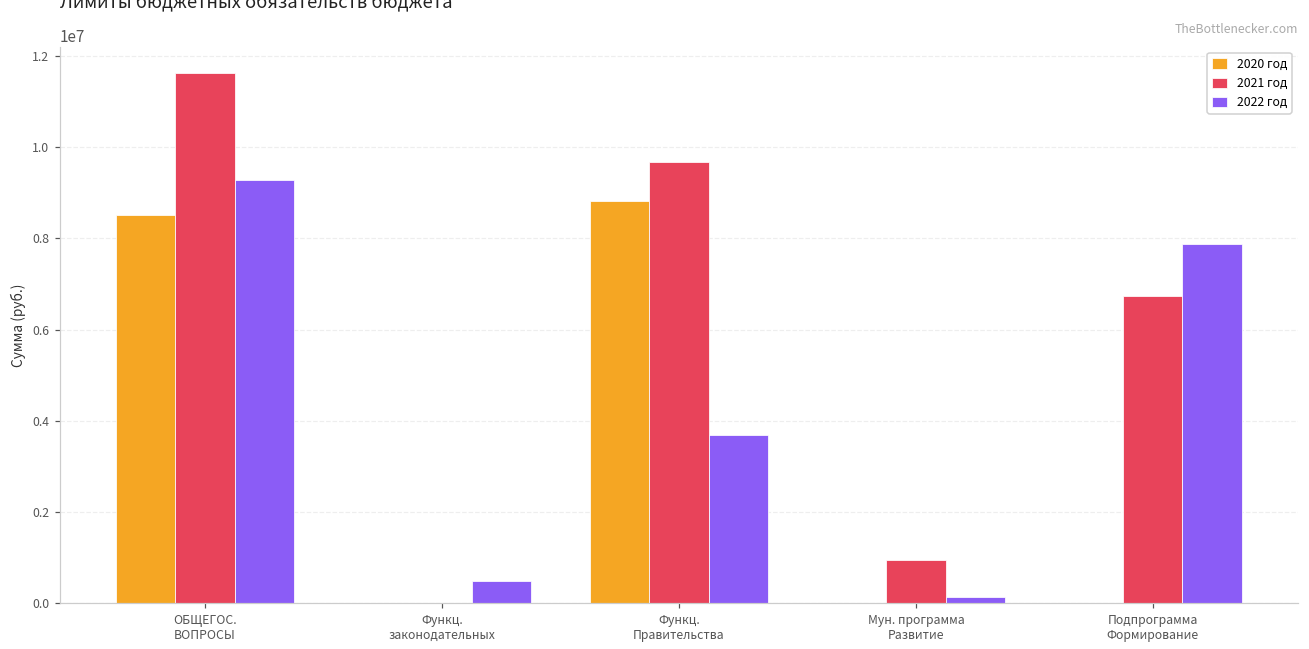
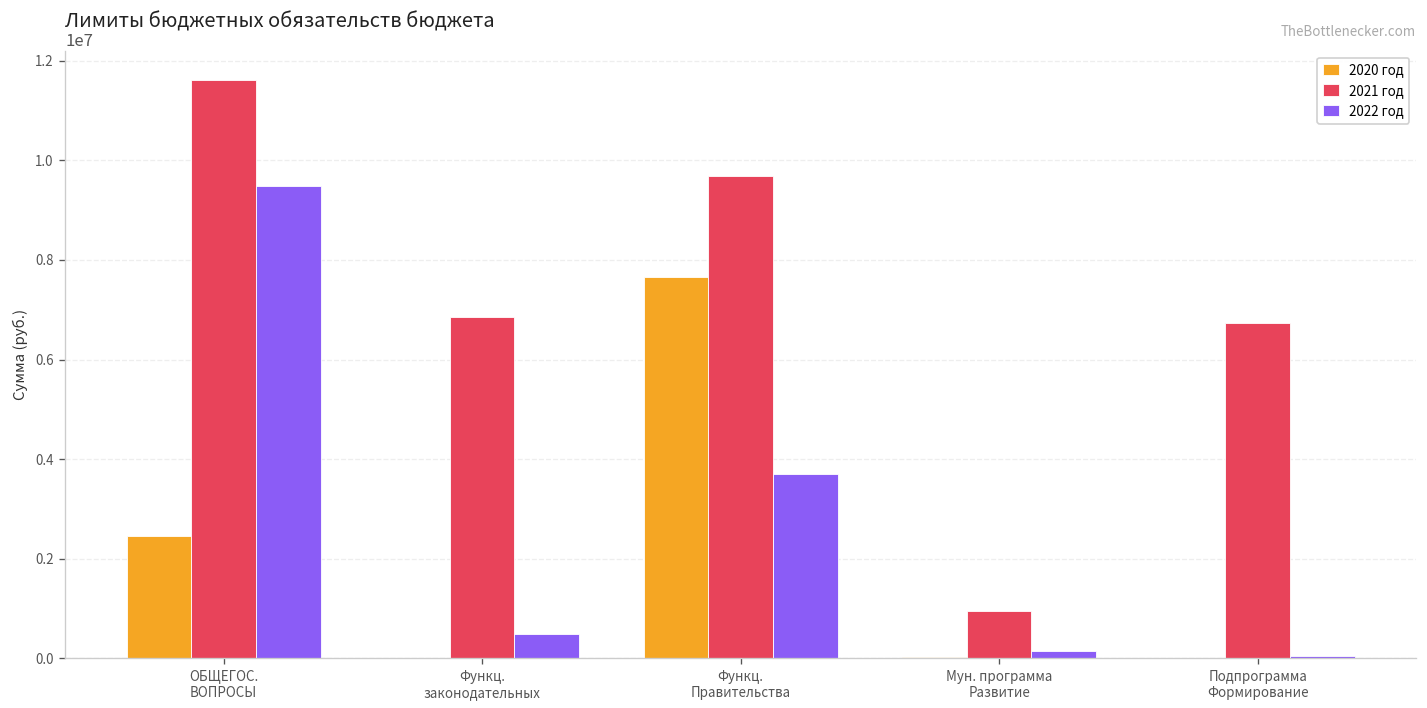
  {
    "2020 год": {
-     "ОБЩЕГОС. ВОПРОСЫ": 8500000,
-     "Функц. Правительства": 8800000,
+     "ОБЩЕГОС. ВОПРОСЫ": 2400000,
+     "Функц. Правительства": 7700000,
      "Подпрограмма Формирование": 0
    },
    "2021 год": {
      "ОБЩЕГОС. ВОПРОСЫ": 11600000,
-     "Функц. законодательных": 0,
+     "Функц. законодательных": 6800000,
      "Функц. Правительства": 9700000,
      "Мун. программа Развитие": 1000000,
      "Подпрограмма Формирование": 6700000
    },
    "2022 год": {
-     "ОБЩЕГОС. ВОПРОСЫ": 9300000,
+     "ОБЩЕГОС. ВОПРОСЫ": 9500000,
      "Функц. законодательных": 500000,
      "Функц. Правительства": 3700000,
      "Мун. программа Развитие": 100000,
-     "Подпрограмма Формирование": 7900000
+     "Подпрограмма Формирование": 0
    }
  }
